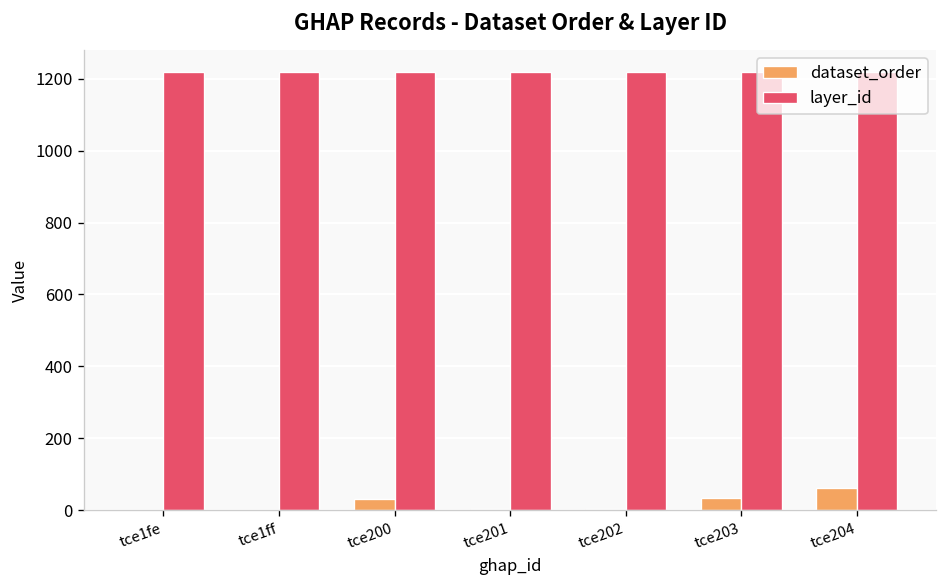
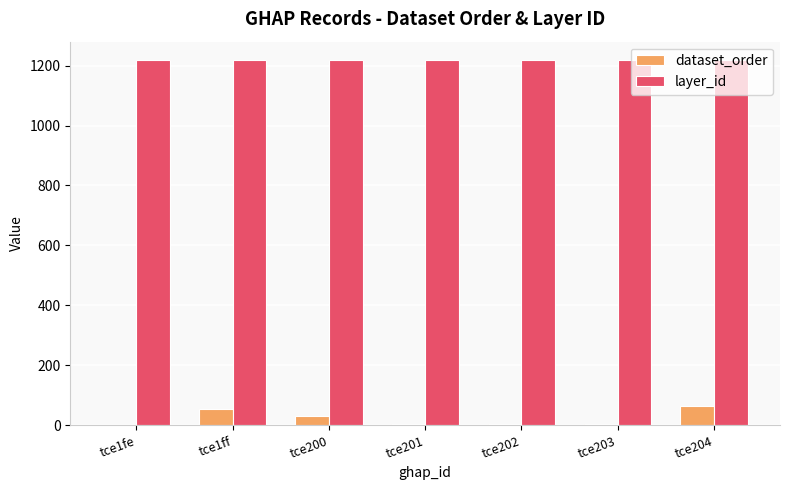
  {
    "dataset_order": {
      "tce1fe": 0,
-     "tce1ff": 0,
+     "tce1ff": 50,
      "tce200": 30,
-     "tce203": 40,
+     "tce203": 10,
      "tce204": 60
    },
    "layer_id": {
      "tce1fe": 1220,
      "tce1ff": 1220,
      "tce200": 1220,
      "tce201": 1220,
      "tce202": 1220
    }
  }
